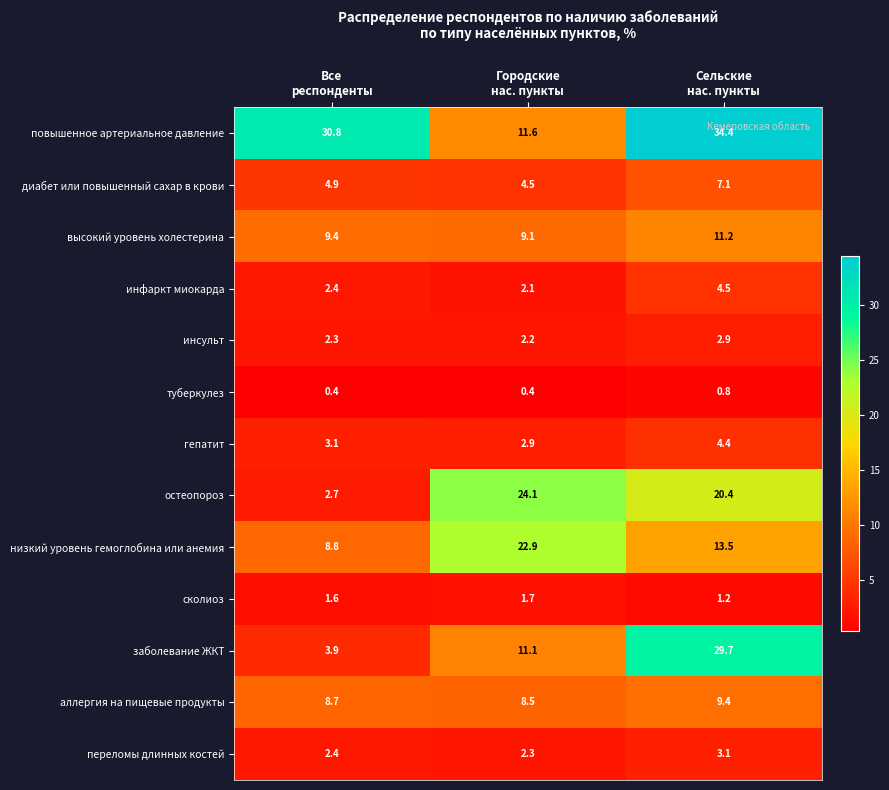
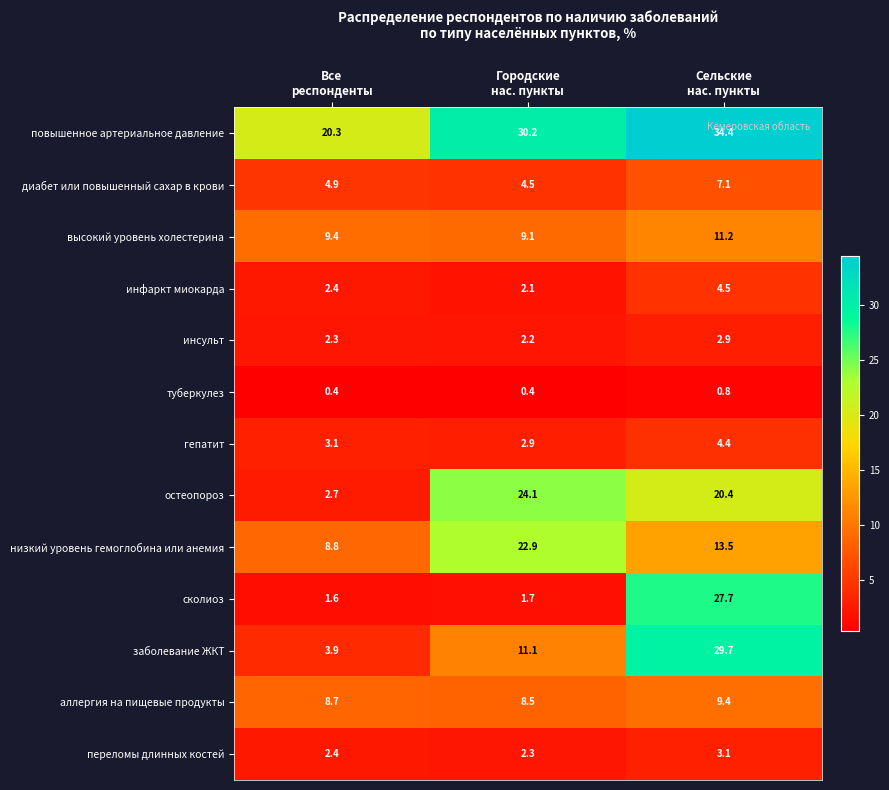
  {
    "повышенное артериальное давление": {
-     "Все респонденты": 30.8,
-     "Городские нас. пункты": 11.6
+     "Все респонденты": 20.3,
+     "Городские нас. пункты": 30.2
    },
    "диабет или повышенный сахар в крови": {
      "Все респонденты": 4.9,
      "Городские нас. пункты": 4.5,
      "Сельские нас. пункты": 7.1
    },
    "высокий уровень холестерина": {
      "Все респонденты": 9.4,
      "Городские нас. пункты": 9.1,
      "Сельские нас. пункты": 11.2
    },
    "инфаркт миокарда": {
      "Все респонденты": 2.4,
      "Городские нас. пункты": 2.1,
      "Сельские нас. пункты": 4.5
    },
    "инсульт": {
      "Все респонденты": 2.3,
      "Городские нас. пункты": 2.2,
      "Сельские нас. пункты": 2.9
    },
    "туберкулез": {
      "Все респонденты": 0.4,
      "Городские нас. пункты": 0.4,
      "Сельские нас. пункты": 0.8
    },
    "гепатит": {
      "Все респонденты": 3.1,
      "Городские нас. пункты": 2.9,
      "Сельские нас. пункты": 4.4
    },
    "остеопороз": {
      "Все респонденты": 2.7,
      "Городские нас. пункты": 24.1,
      "Сельские нас. пункты": 20.4
    },
    "низкий уровень гемоглобина или анемия": {
      "Все респонденты": 8.8,
      "Городские нас. пункты": 22.9,
      "Сельские нас. пункты": 13.5
    },
    "сколиоз": {
      "Все респонденты": 1.6,
      "Городские нас. пункты": 1.7,
-     "Сельские нас. пункты": 1.2
+     "Сельские нас. пункты": 27.7
    },
    "заболевание ЖКТ": {
      "Все респонденты": 3.9,
      "Городские нас. пункты": 11.1,
      "Сельские нас. пункты": 29.7
    },
    "аллергия на пищевые продукты": {
      "Все респонденты": 8.7,
      "Городские нас. пункты": 8.5,
      "Сельские нас. пункты": 9.4
    },
    "переломы длинных костей": {
      "Все респонденты": 2.4,
      "Городские нас. пункты": 2.3,
      "Сельские нас. пункты": 3.1
    }
  }
